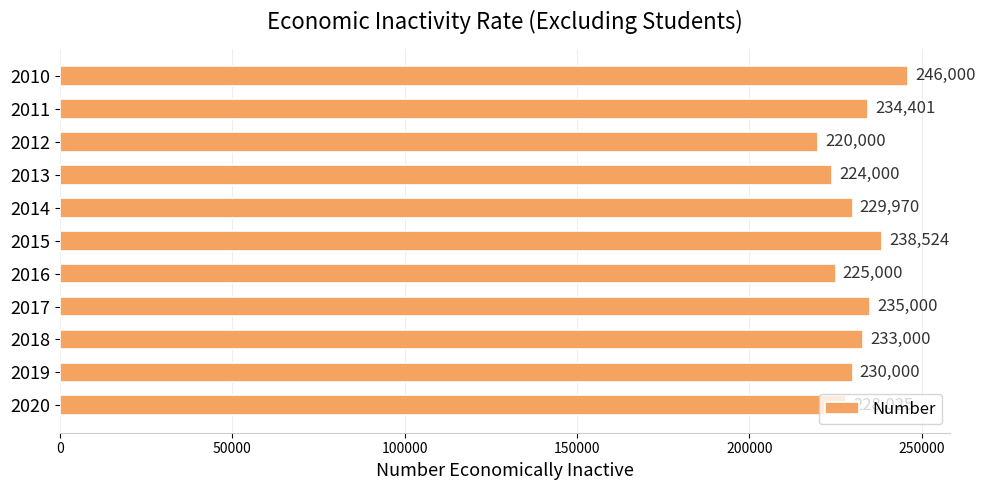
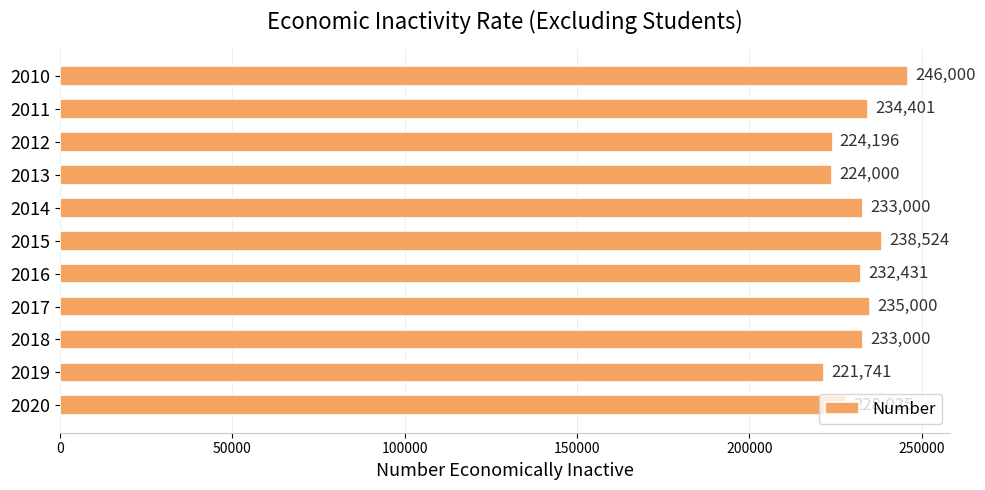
  {
    "2010": "246,000",
    "2011": "234,401",
-   "2012": "220,000",
+   "2012": "224,196",
    "2013": "224,000",
-   "2014": "229,970",
+   "2014": "233,000",
    "2015": "238,524",
-   "2016": "225,000",
+   "2016": "232,431",
    "2017": "235,000",
    "2018": "233,000",
-   "2019": "230,000"
+   "2019": "221,741"
  }
